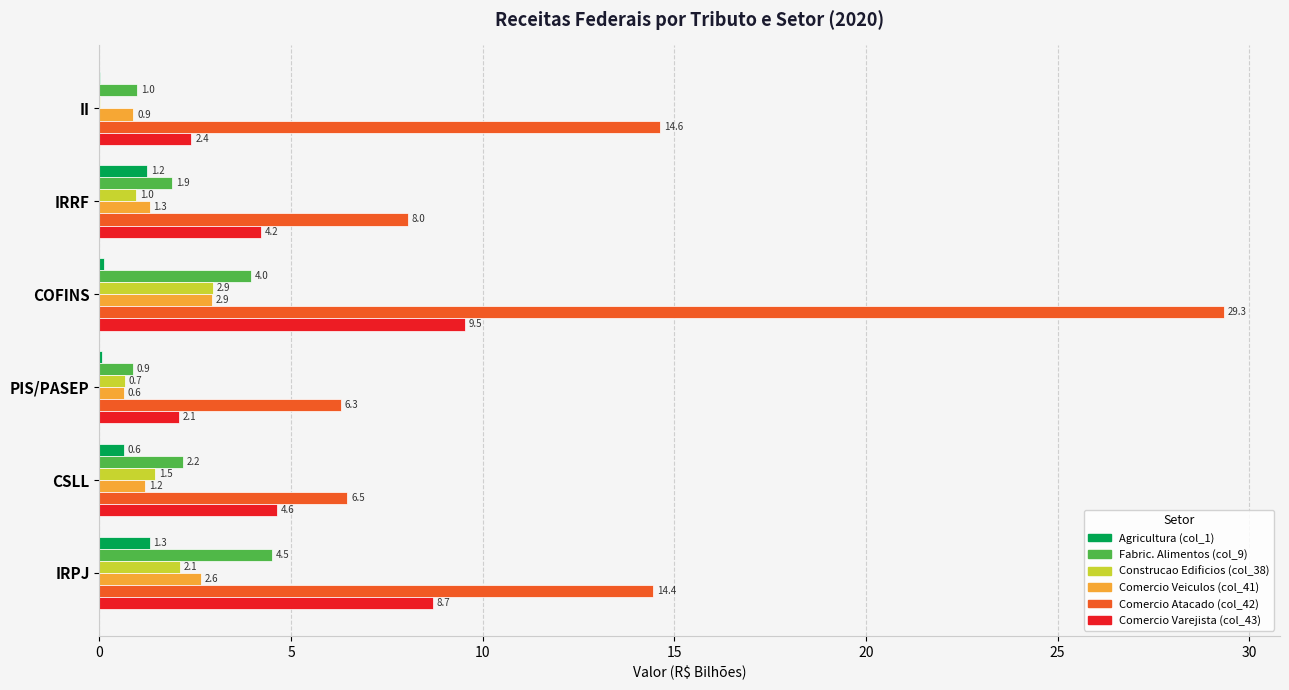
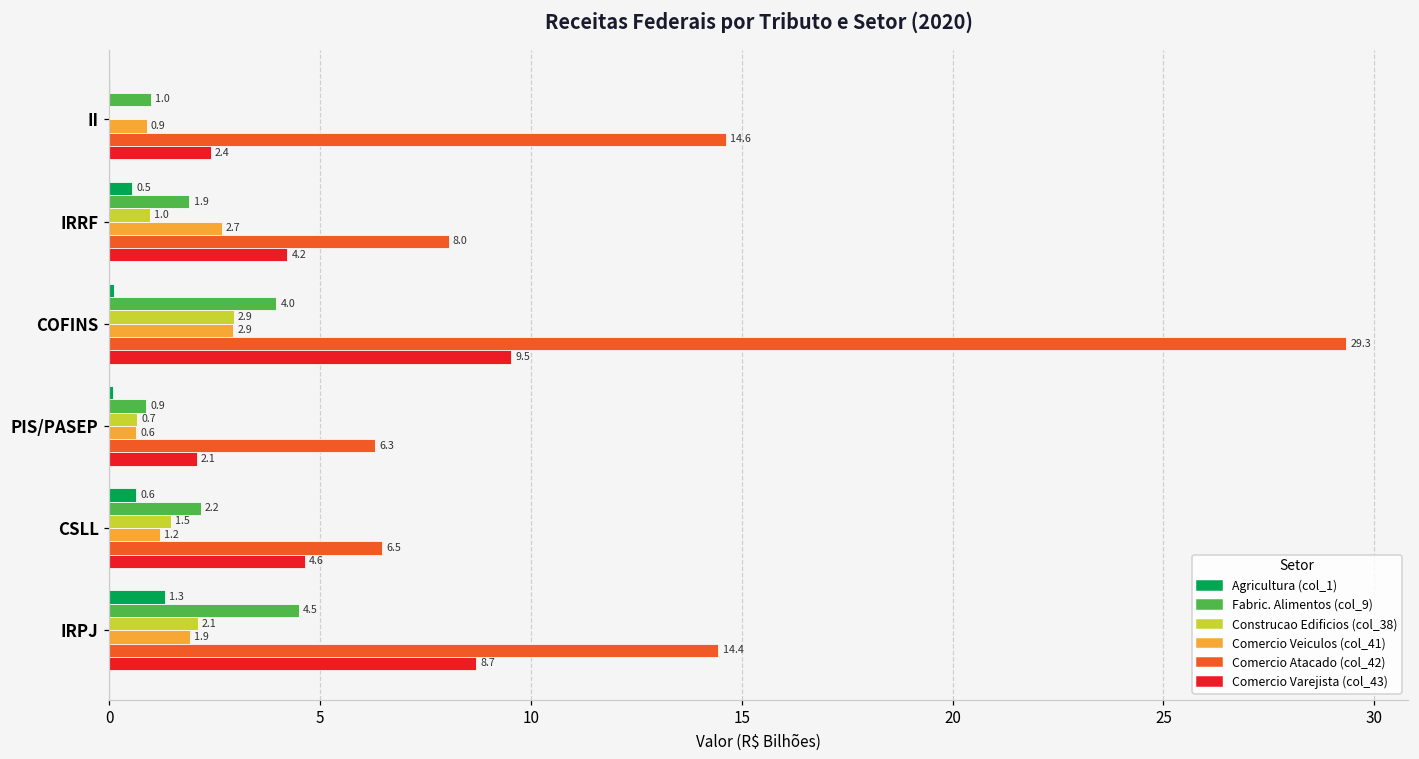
  {
    "Agricultura (col_1)": {
-     "IRRF": 1.2,
+     "IRRF": 0.5,
      "CSLL": 0.6,
      "IRPJ": 1.3
    },
    "Fabric. Alimentos (col_9)": {
      "II": 1.0,
      "IRRF": 1.9,
      "COFINS": 4.0,
      "PIS/PASEP": 0.9,
      "CSLL": 2.2,
      "IRPJ": 4.5
    },
    "Construcao Edificios (col_38)": {
      "IRRF": 1.0,
      "COFINS": 2.9,
      "PIS/PASEP": 0.7,
      "CSLL": 1.5,
      "IRPJ": 2.1
    },
    "Comercio Veiculos (col_41)": {
      "II": 0.9,
-     "IRRF": 1.3,
+     "IRRF": 2.7,
      "COFINS": 2.9,
      "PIS/PASEP": 0.6,
      "CSLL": 1.2,
-     "IRPJ": 2.6
+     "IRPJ": 1.9
    },
    "Comercio Atacado (col_42)": {
      "II": 14.6,
      "IRRF": 8.0,
      "COFINS": 29.3,
      "PIS/PASEP": 6.3,
      "CSLL": 6.5,
      "IRPJ": 14.4
    },
    "Comercio Varejista (col_43)": {
      "II": 2.4,
      "IRRF": 4.2,
      "COFINS": 9.5,
      "PIS/PASEP": 2.1,
      "CSLL": 4.6,
      "IRPJ": 8.7
    }
  }
